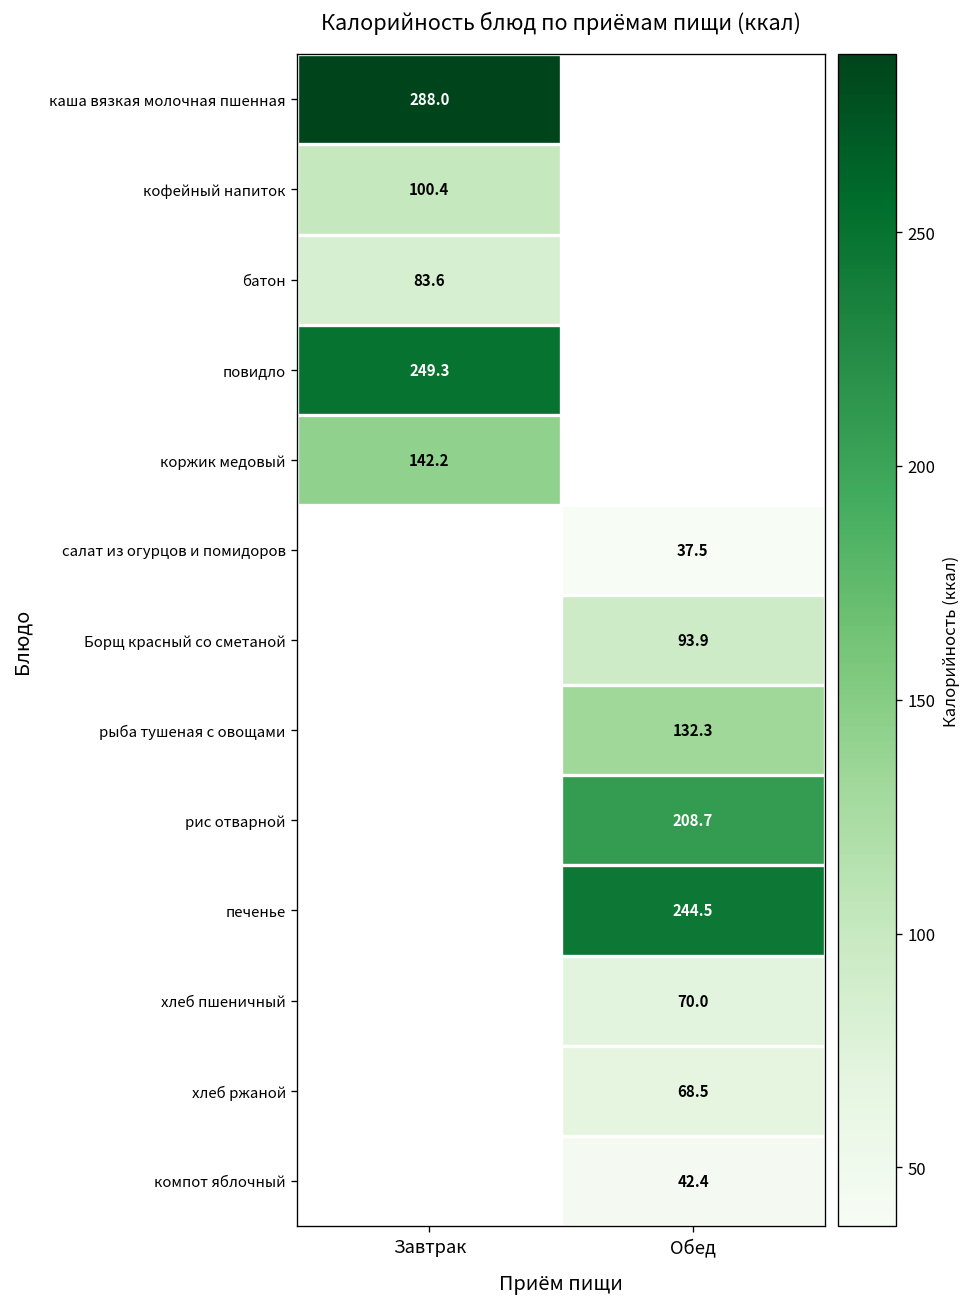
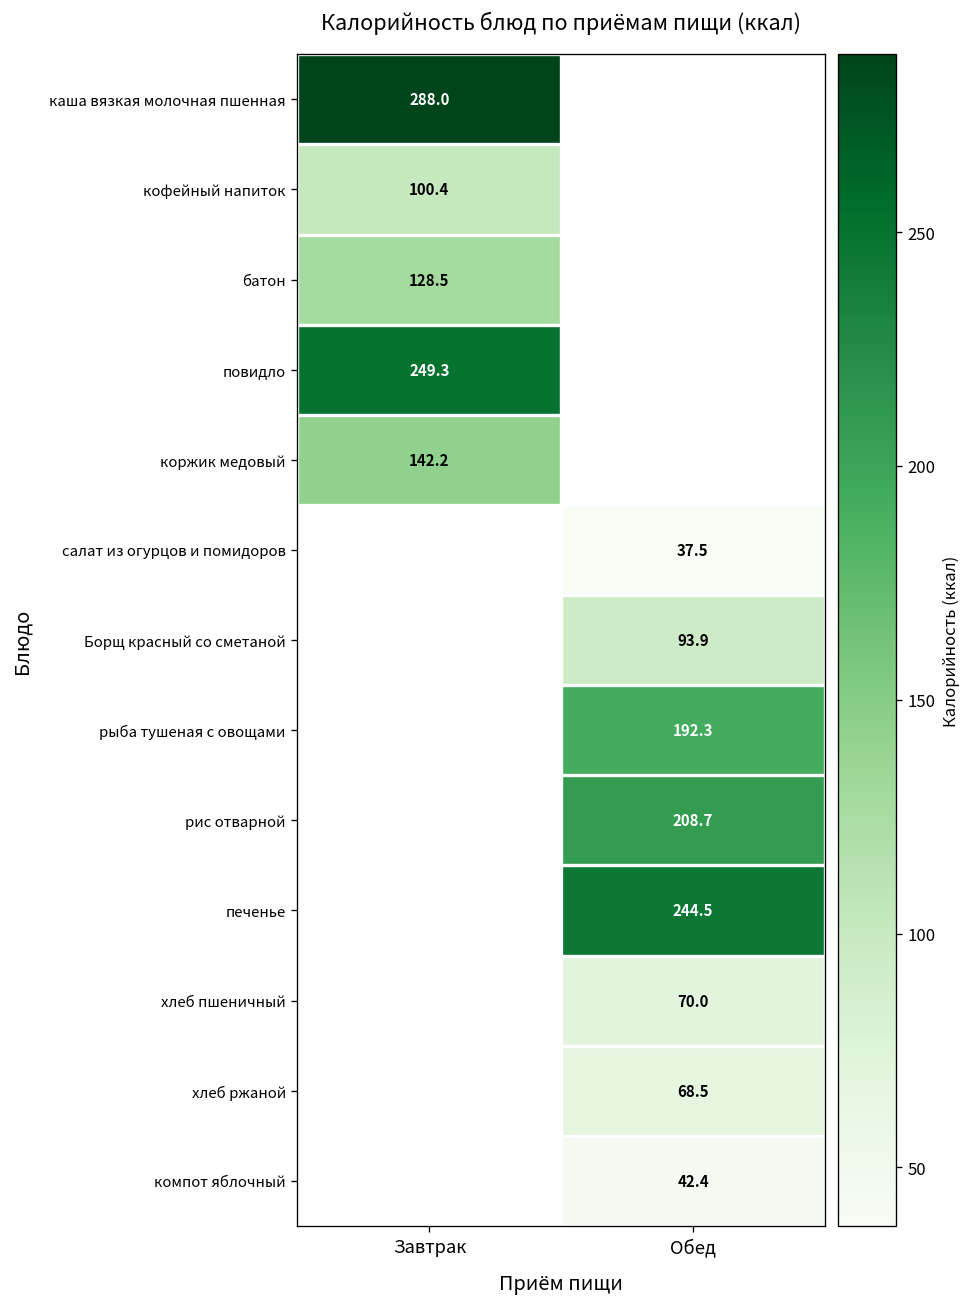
  {
    "каша вязкая молочная пшенная": {
      "Завтрак": 288.0
    },
    "кофейный напиток": {
      "Завтрак": 100.4
    },
    "батон": {
-     "Завтрак": 83.6
+     "Завтрак": 128.5
    },
    "повидло": {
      "Завтрак": 249.3
    },
    "коржик медовый": {
      "Завтрак": 142.2
    },
    "салат из огурцов и помидоров": {
      "Обед": 37.5
    },
    "Борщ красный со сметаной": {
      "Обед": 93.9
    },
    "рыба тушеная с овощами": {
-     "Обед": 132.3
+     "Обед": 192.3
    },
    "рис отварной": {
      "Обед": 208.7
    },
    "печенье": {
      "Обед": 244.5
    },
    "хлеб пшеничный": {
      "Обед": 70.0
    },
    "хлеб ржаной": {
      "Обед": 68.5
    },
    "компот яблочный": {
      "Обед": 42.4
    }
  }
